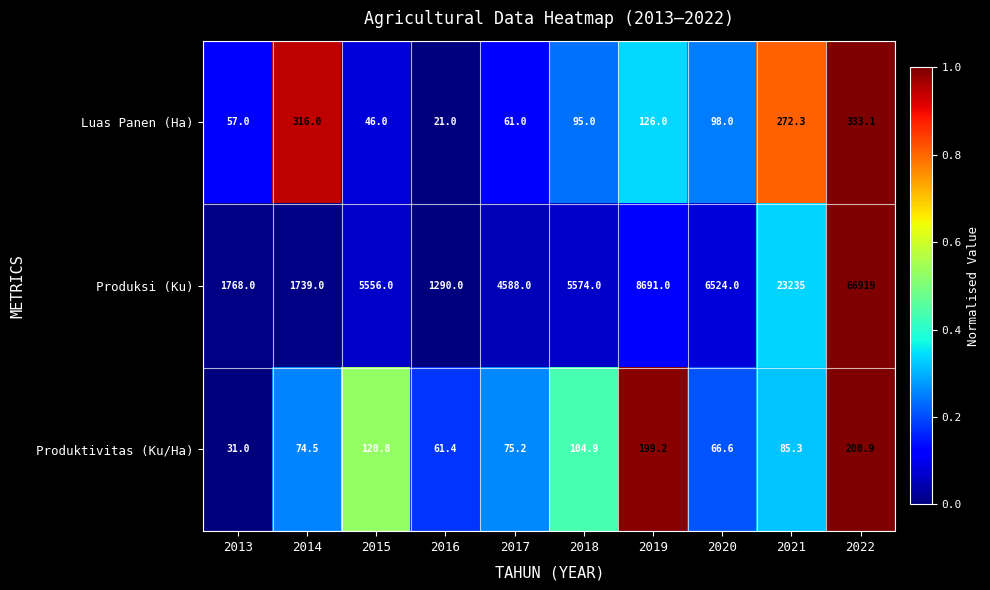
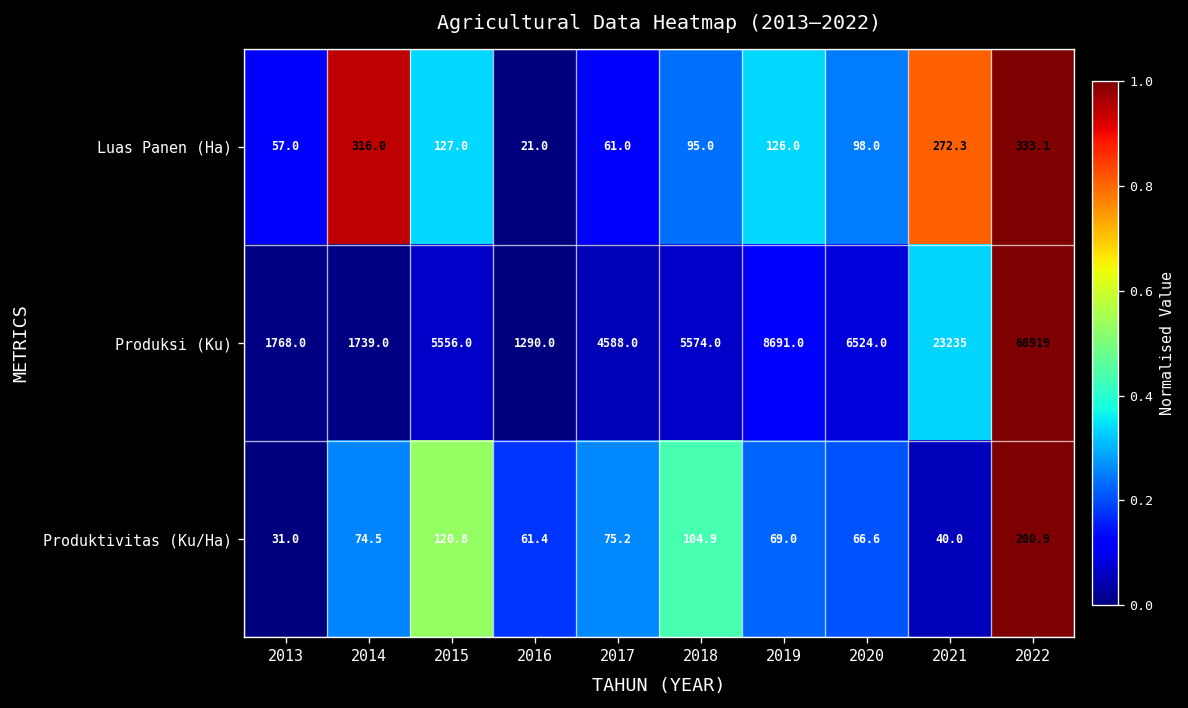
  {
    "Luas Panen (Ha)": {
      "2013": 57.0,
      "2014": 316.0,
-     "2015": 46.0,
+     "2015": 127.0,
      "2016": 21.0,
      "2017": 61.0,
      "2018": 95.0,
      "2019": 126.0,
      "2020": 98.0,
      "2021": 272.3,
      "2022": 333.1
    },
    "Produksi (Ku)": {
      "2013": 1768.0,
      "2014": 1739.0,
      "2015": 5556.0,
      "2016": 1290.0,
      "2017": 4588.0,
      "2018": 5574.0,
      "2019": 8691.0,
      "2020": 6524.0,
      "2021": 23235,
      "2022": 66919
    },
    "Produktivitas (Ku/Ha)": {
      "2013": 31.0,
      "2014": 74.5,
      "2015": 120.8,
      "2016": 61.4,
      "2017": 75.2,
      "2018": 104.9,
-     "2019": 199.2,
+     "2019": 69.0,
      "2020": 66.6,
-     "2021": 85.3,
+     "2021": 40.0,
      "2022": 200.9
    }
  }
